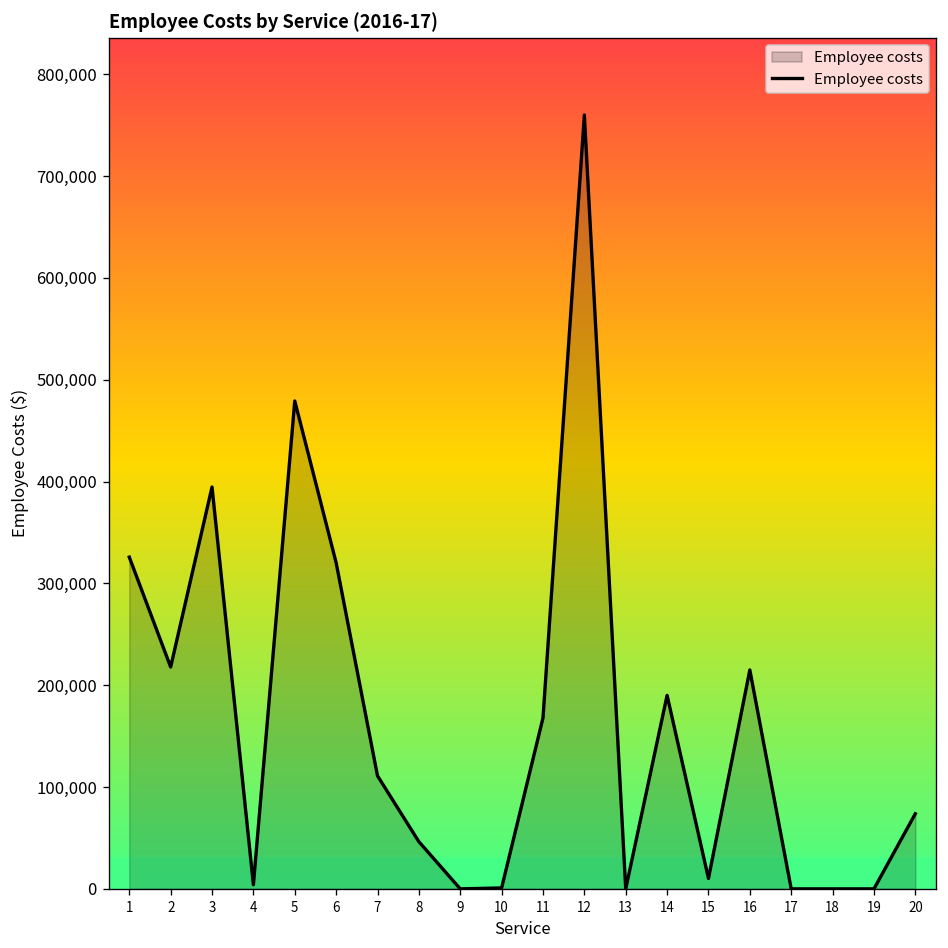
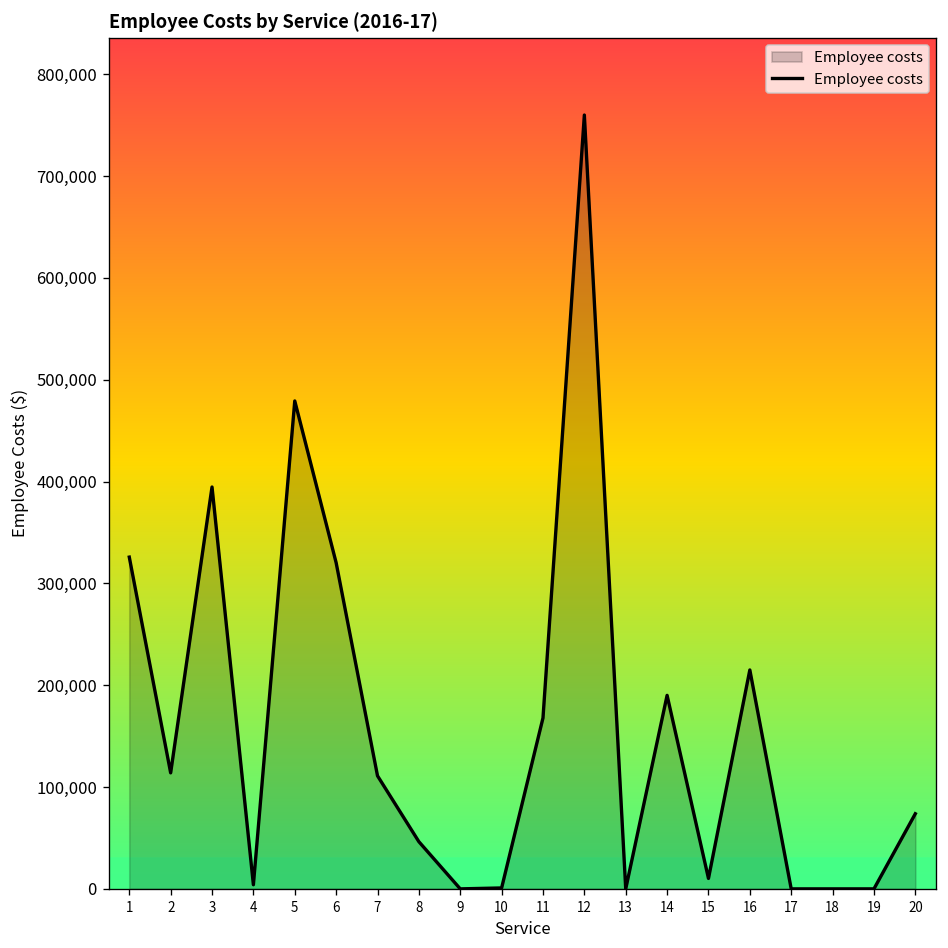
  {
    "1": "330,000",
-   "2": "220,000",
+   "2": "110,000",
    "3": "390,000",
    "5": "480,000",
    "6": "320,000",
    "7": "110,000",
    "8": "50,000",
    "11": "170,000",
    "12": "760,000",
    "14": "190,000",
    "16": "210,000",
    "20": "70,000"
  }
